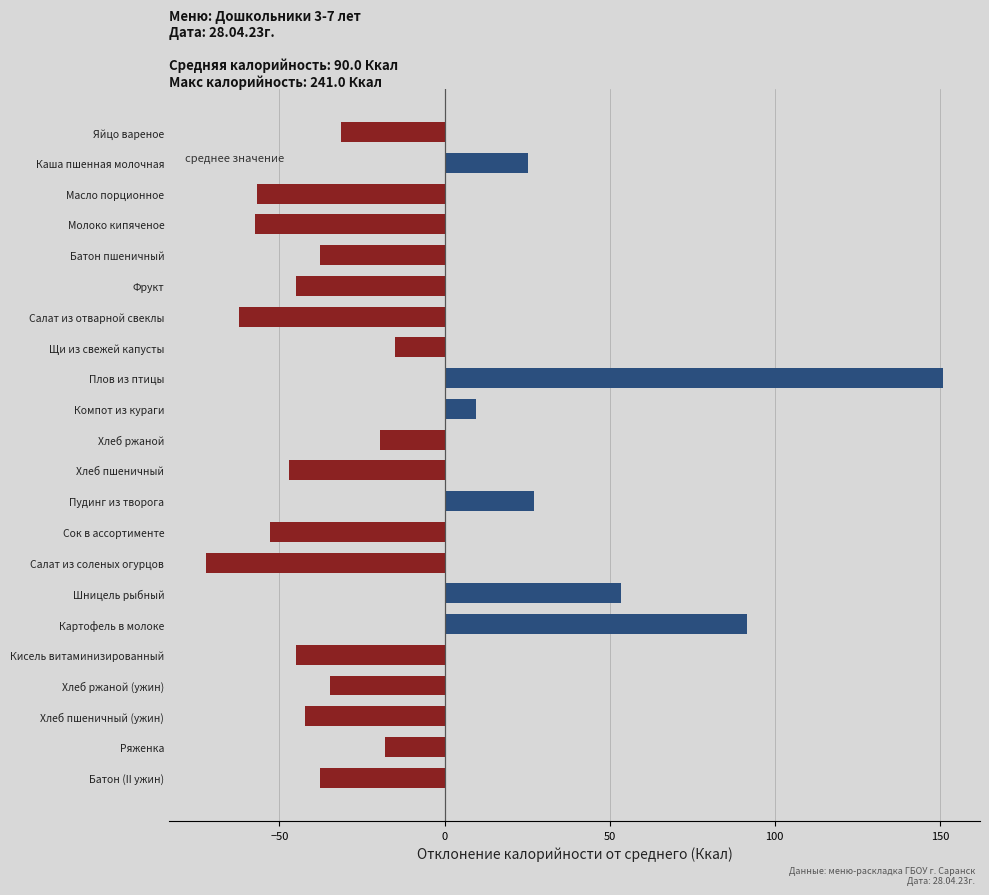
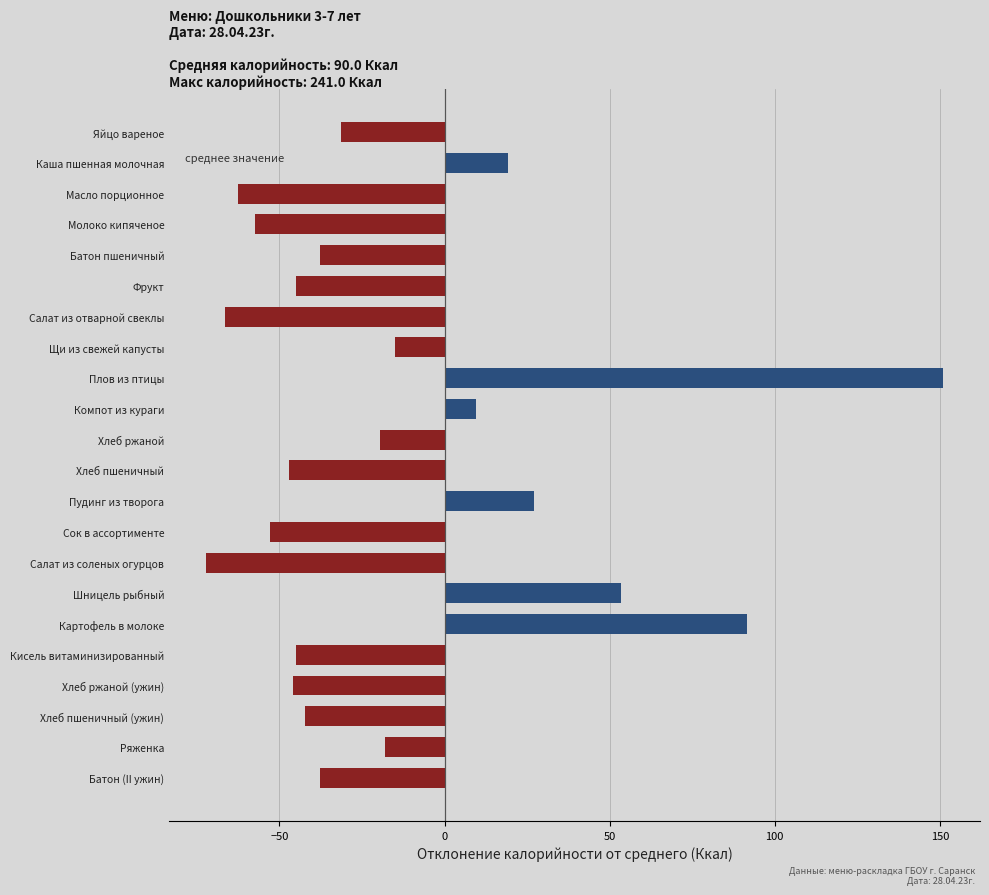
  {
    "Яйцо вареное": -32,
-   "Каша пшенная молочная": 25,
-   "Масло порционное": -57,
+   "Каша пшенная молочная": 19,
+   "Масло порционное": -63,
    "Молоко кипяченое": -57,
    "Батон пшеничный": -38,
    "Фрукт": -45,
-   "Салат из отварной свеклы": -62,
+   "Салат из отварной свеклы": -66,
    "Щи из свежей капусты": -15,
    "Плов из птицы": 151,
    "Компот из кураги": 10,
    "Хлеб ржаной": -20,
    "Хлеб пшеничный": -47,
    "Пудинг из творога": 27,
    "Сок в ассортименте": -53,
    "Салат из соленых огурцов": -72,
    "Шницель рыбный": 54,
    "Картофель в молоке": 92,
    "Кисель витаминизированный": -45,
-   "Хлеб ржаной (ужин)": -35,
+   "Хлеб ржаной (ужин)": -46,
    "Хлеб пшеничный (ужин)": -42,
    "Ряженка": -18,
    "Батон (II ужин)": -38
  }
